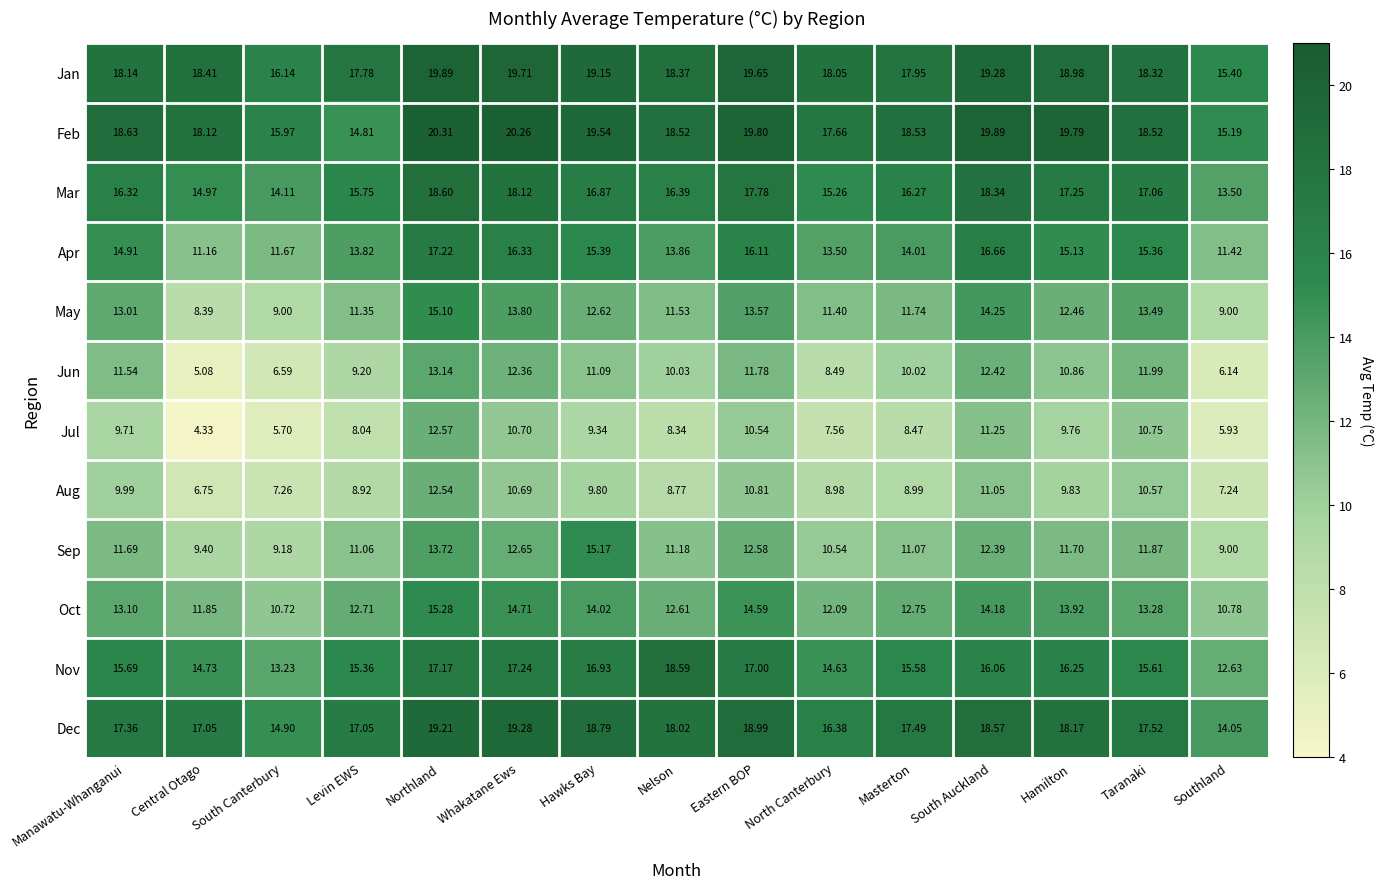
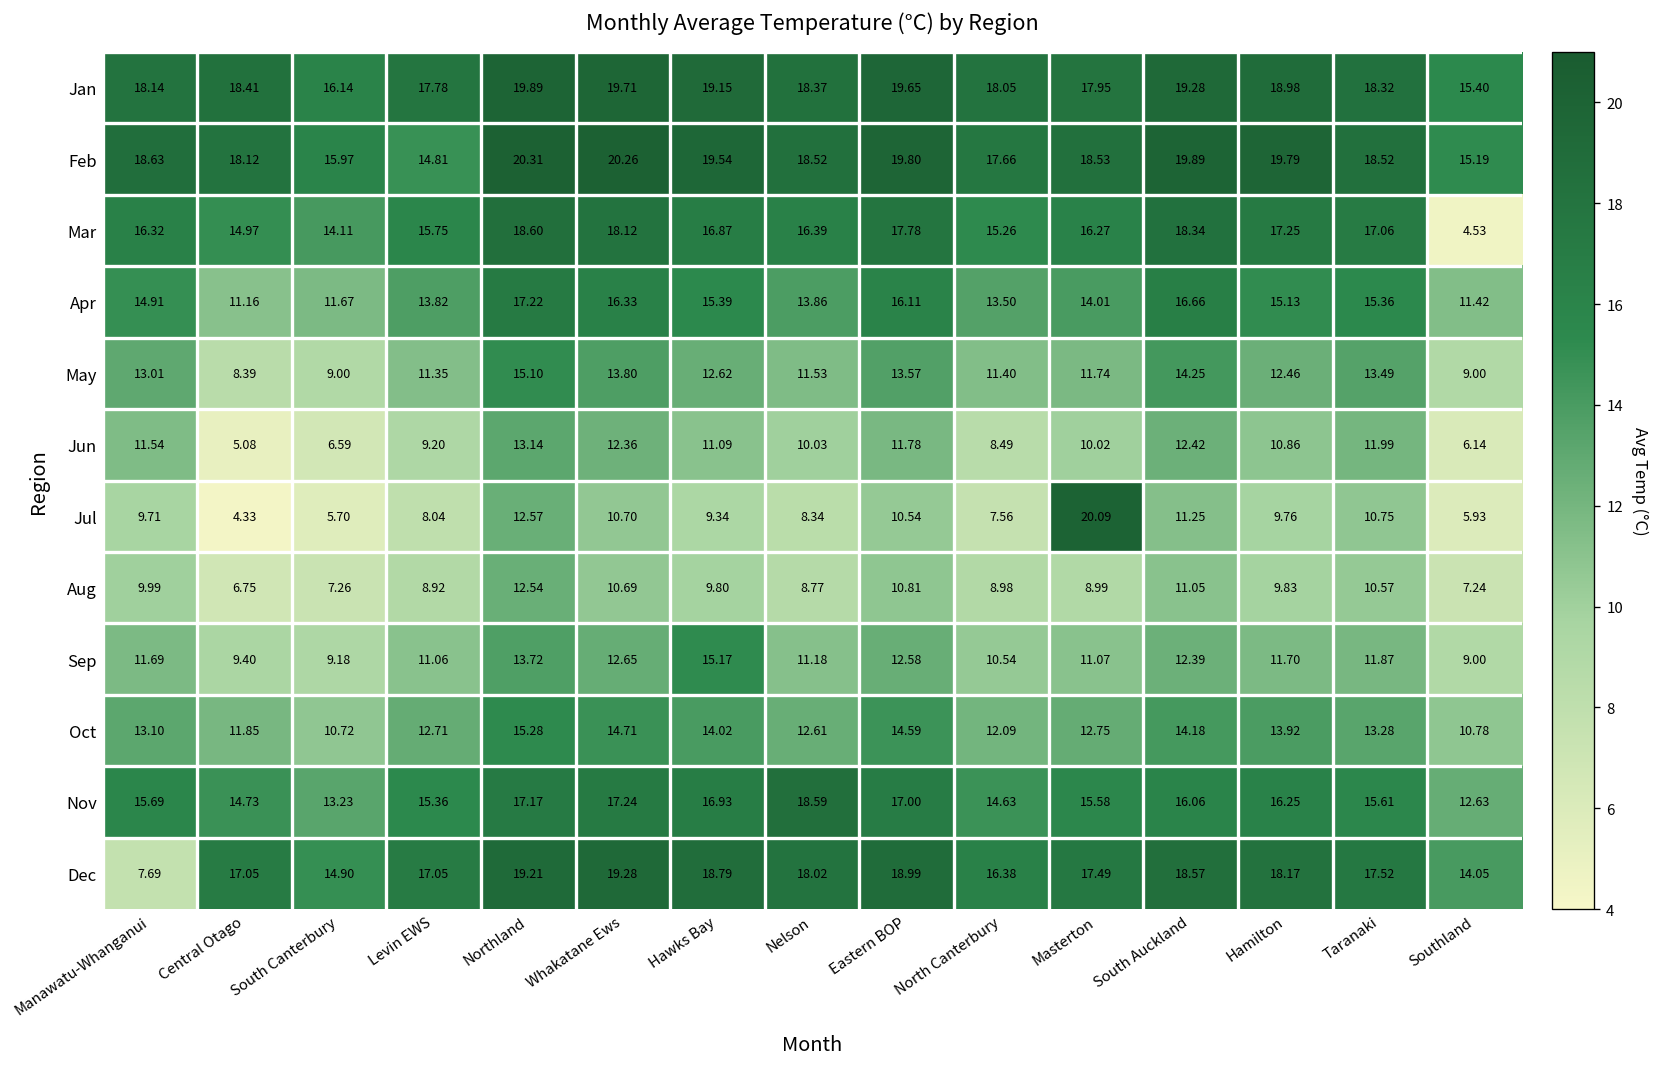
  {
    "Jan": {
      "Manawatu-Whanganui": 18.14,
      "Central Otago": 18.41,
      "South Canterbury": 16.14,
      "Levin EWS": 17.78,
      "Northland": 19.89,
      "Whakatane Ews": 19.71,
      "Hawks Bay": 19.15,
      "Nelson": 18.37,
      "Eastern BOP": 19.65,
      "North Canterbury": 18.05,
      "Masterton": 17.95,
      "South Auckland": 19.28,
      "Hamilton": 18.98,
      "Taranaki": 18.32,
      "Southland": 15.40
    },
    "Feb": {
      "Manawatu-Whanganui": 18.63,
      "Central Otago": 18.12,
      "South Canterbury": 15.97,
      "Levin EWS": 14.81,
      "Northland": 20.31,
      "Whakatane Ews": 20.26,
      "Hawks Bay": 19.54,
      "Nelson": 18.52,
      "Eastern BOP": 19.80,
      "North Canterbury": 17.66,
      "Masterton": 18.53,
      "South Auckland": 19.89,
      "Hamilton": 19.79,
      "Taranaki": 18.52,
      "Southland": 15.19
    },
    "Mar": {
      "Manawatu-Whanganui": 16.32,
      "Central Otago": 14.97,
      "South Canterbury": 14.11,
      "Levin EWS": 15.75,
      "Northland": 18.60,
      "Whakatane Ews": 18.12,
      "Hawks Bay": 16.87,
      "Nelson": 16.39,
      "Eastern BOP": 17.78,
      "North Canterbury": 15.26,
      "Masterton": 16.27,
      "South Auckland": 18.34,
      "Hamilton": 17.25,
      "Taranaki": 17.06,
-     "Southland": 13.50
+     "Southland": 4.53
    },
    "Apr": {
      "Manawatu-Whanganui": 14.91,
      "Central Otago": 11.16,
      "South Canterbury": 11.67,
      "Levin EWS": 13.82,
      "Northland": 17.22,
      "Whakatane Ews": 16.33,
      "Hawks Bay": 15.39,
      "Nelson": 13.86,
      "Eastern BOP": 16.11,
      "North Canterbury": 13.50,
      "Masterton": 14.01,
      "South Auckland": 16.66,
      "Hamilton": 15.13,
      "Taranaki": 15.36,
      "Southland": 11.42
    },
    "May": {
      "Manawatu-Whanganui": 13.01,
      "Central Otago": 8.39,
      "South Canterbury": 9.00,
      "Levin EWS": 11.35,
      "Northland": 15.10,
      "Whakatane Ews": 13.80,
      "Hawks Bay": 12.62,
      "Nelson": 11.53,
      "Eastern BOP": 13.57,
      "North Canterbury": 11.40,
      "Masterton": 11.74,
      "South Auckland": 14.25,
      "Hamilton": 12.46,
      "Taranaki": 13.49,
      "Southland": 9.00
    },
    "Jun": {
      "Manawatu-Whanganui": 11.54,
      "Central Otago": 5.08,
      "South Canterbury": 6.59,
      "Levin EWS": 9.20,
      "Northland": 13.14,
      "Whakatane Ews": 12.36,
      "Hawks Bay": 11.09,
      "Nelson": 10.03,
      "Eastern BOP": 11.78,
      "North Canterbury": 8.49,
      "Masterton": 10.02,
      "South Auckland": 12.42,
      "Hamilton": 10.86,
      "Taranaki": 11.99,
      "Southland": 6.14
    },
    "Jul": {
      "Manawatu-Whanganui": 9.71,
      "Central Otago": 4.33,
      "South Canterbury": 5.70,
      "Levin EWS": 8.04,
      "Northland": 12.57,
      "Whakatane Ews": 10.70,
      "Hawks Bay": 9.34,
      "Nelson": 8.34,
      "Eastern BOP": 10.54,
      "North Canterbury": 7.56,
-     "Masterton": 8.47,
+     "Masterton": 20.09,
      "South Auckland": 11.25,
      "Hamilton": 9.76,
      "Taranaki": 10.75,
      "Southland": 5.93
    },
    "Aug": {
      "Manawatu-Whanganui": 9.99,
      "Central Otago": 6.75,
      "South Canterbury": 7.26,
      "Levin EWS": 8.92,
      "Northland": 12.54,
      "Whakatane Ews": 10.69,
      "Hawks Bay": 9.80,
      "Nelson": 8.77,
      "Eastern BOP": 10.81,
      "North Canterbury": 8.98,
      "Masterton": 8.99,
      "South Auckland": 11.05,
      "Hamilton": 9.83,
      "Taranaki": 10.57,
      "Southland": 7.24
    },
    "Sep": {
      "Manawatu-Whanganui": 11.69,
      "Central Otago": 9.40,
      "South Canterbury": 9.18,
      "Levin EWS": 11.06,
      "Northland": 13.72,
      "Whakatane Ews": 12.65,
      "Hawks Bay": 15.17,
      "Nelson": 11.18,
      "Eastern BOP": 12.58,
      "North Canterbury": 10.54,
      "Masterton": 11.07,
      "South Auckland": 12.39,
      "Hamilton": 11.70,
      "Taranaki": 11.87,
      "Southland": 9.00
    },
    "Oct": {
      "Manawatu-Whanganui": 13.10,
      "Central Otago": 11.85,
      "South Canterbury": 10.72,
      "Levin EWS": 12.71,
      "Northland": 15.28,
      "Whakatane Ews": 14.71,
      "Hawks Bay": 14.02,
      "Nelson": 12.61,
      "Eastern BOP": 14.59,
      "North Canterbury": 12.09,
      "Masterton": 12.75,
      "South Auckland": 14.18,
      "Hamilton": 13.92,
      "Taranaki": 13.28,
      "Southland": 10.78
    },
    "Nov": {
      "Manawatu-Whanganui": 15.69,
      "Central Otago": 14.73,
      "South Canterbury": 13.23,
      "Levin EWS": 15.36,
      "Northland": 17.17,
      "Whakatane Ews": 17.24,
      "Hawks Bay": 16.93,
      "Nelson": 18.59,
      "Eastern BOP": 17.00,
      "North Canterbury": 14.63,
      "Masterton": 15.58,
      "South Auckland": 16.06,
      "Hamilton": 16.25,
      "Taranaki": 15.61,
      "Southland": 12.63
    },
    "Dec": {
-     "Manawatu-Whanganui": 17.36,
+     "Manawatu-Whanganui": 7.69,
      "Central Otago": 17.05,
      "South Canterbury": 14.90,
      "Levin EWS": 17.05,
      "Northland": 19.21,
      "Whakatane Ews": 19.28,
      "Hawks Bay": 18.79,
      "Nelson": 18.02,
      "Eastern BOP": 18.99,
      "North Canterbury": 16.38,
      "Masterton": 17.49,
      "South Auckland": 18.57,
      "Hamilton": 18.17,
      "Taranaki": 17.52,
      "Southland": 14.05
    }
  }
